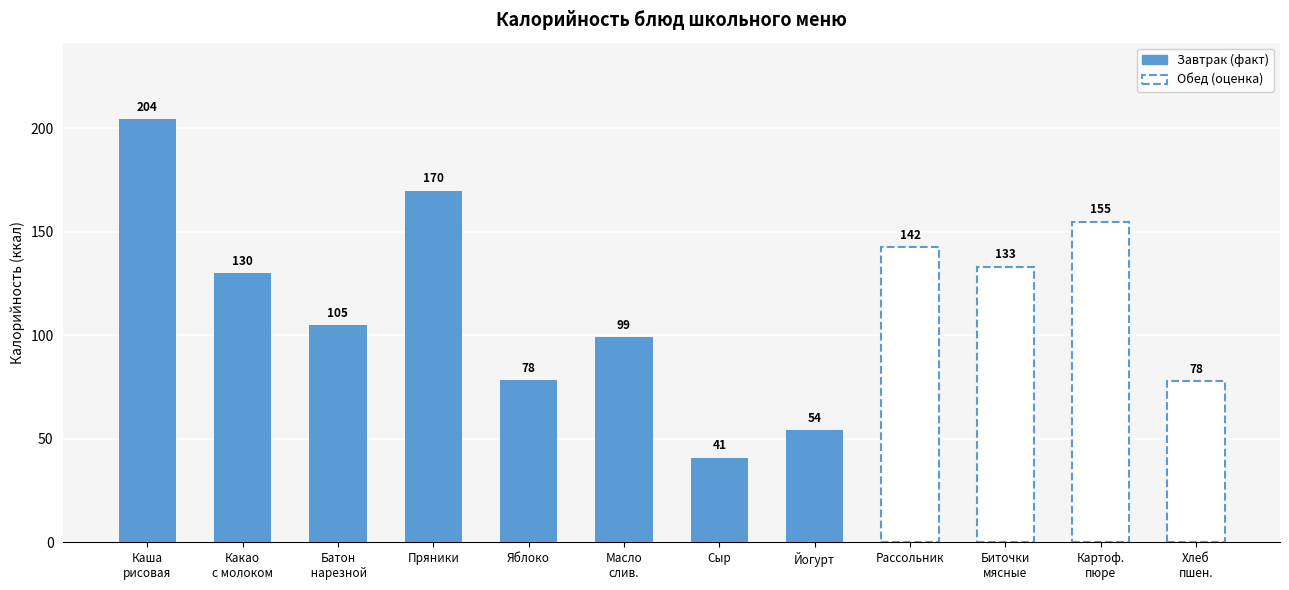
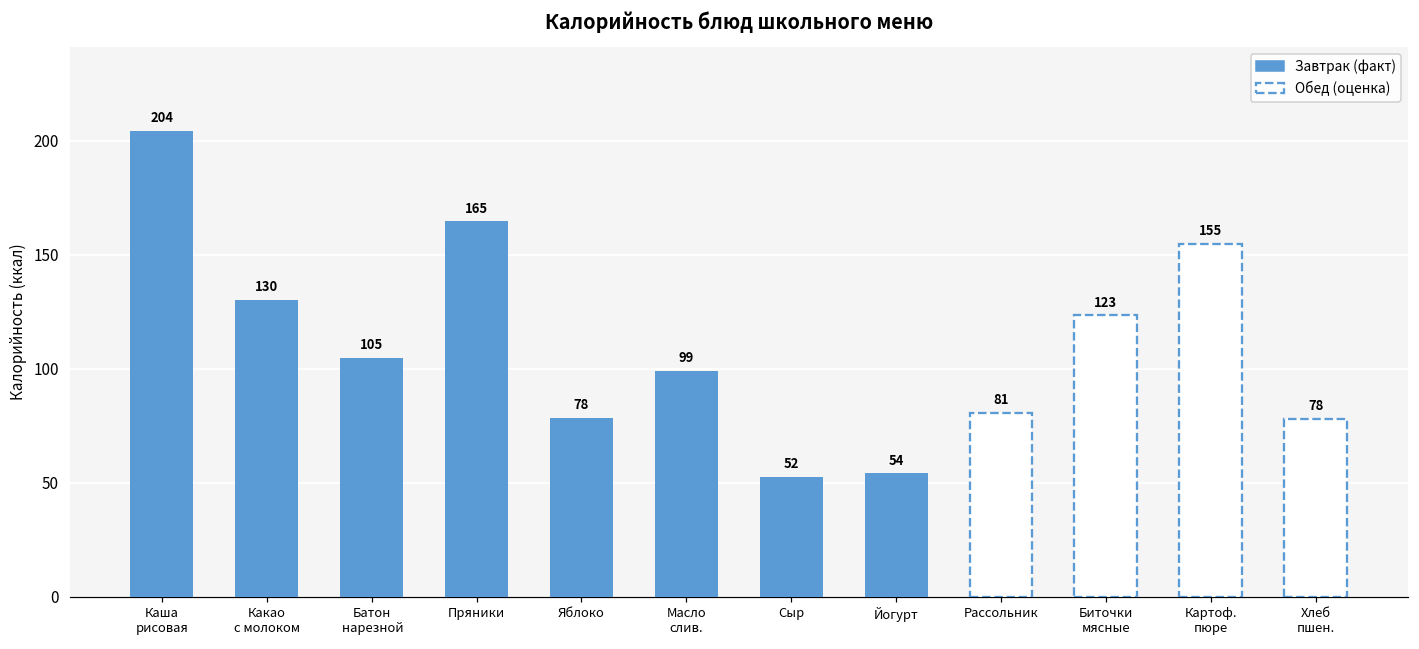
  {
    "Каша рисовая": 204,
    "Какао с молоком": 130,
    "Батон нарезной": 105,
-   "Пряники": 170,
+   "Пряники": 165,
    "Яблоко": 78,
    "Масло слив.": 99,
-   "Сыр": 41,
+   "Сыр": 52,
    "Йогурт": 54,
-   "Рассольник": 142,
-   "Биточки мясные": 133,
+   "Рассольник": 81,
+   "Биточки мясные": 123,
    "Картоф. пюре": 155,
    "Хлеб пшен.": 78
  }
